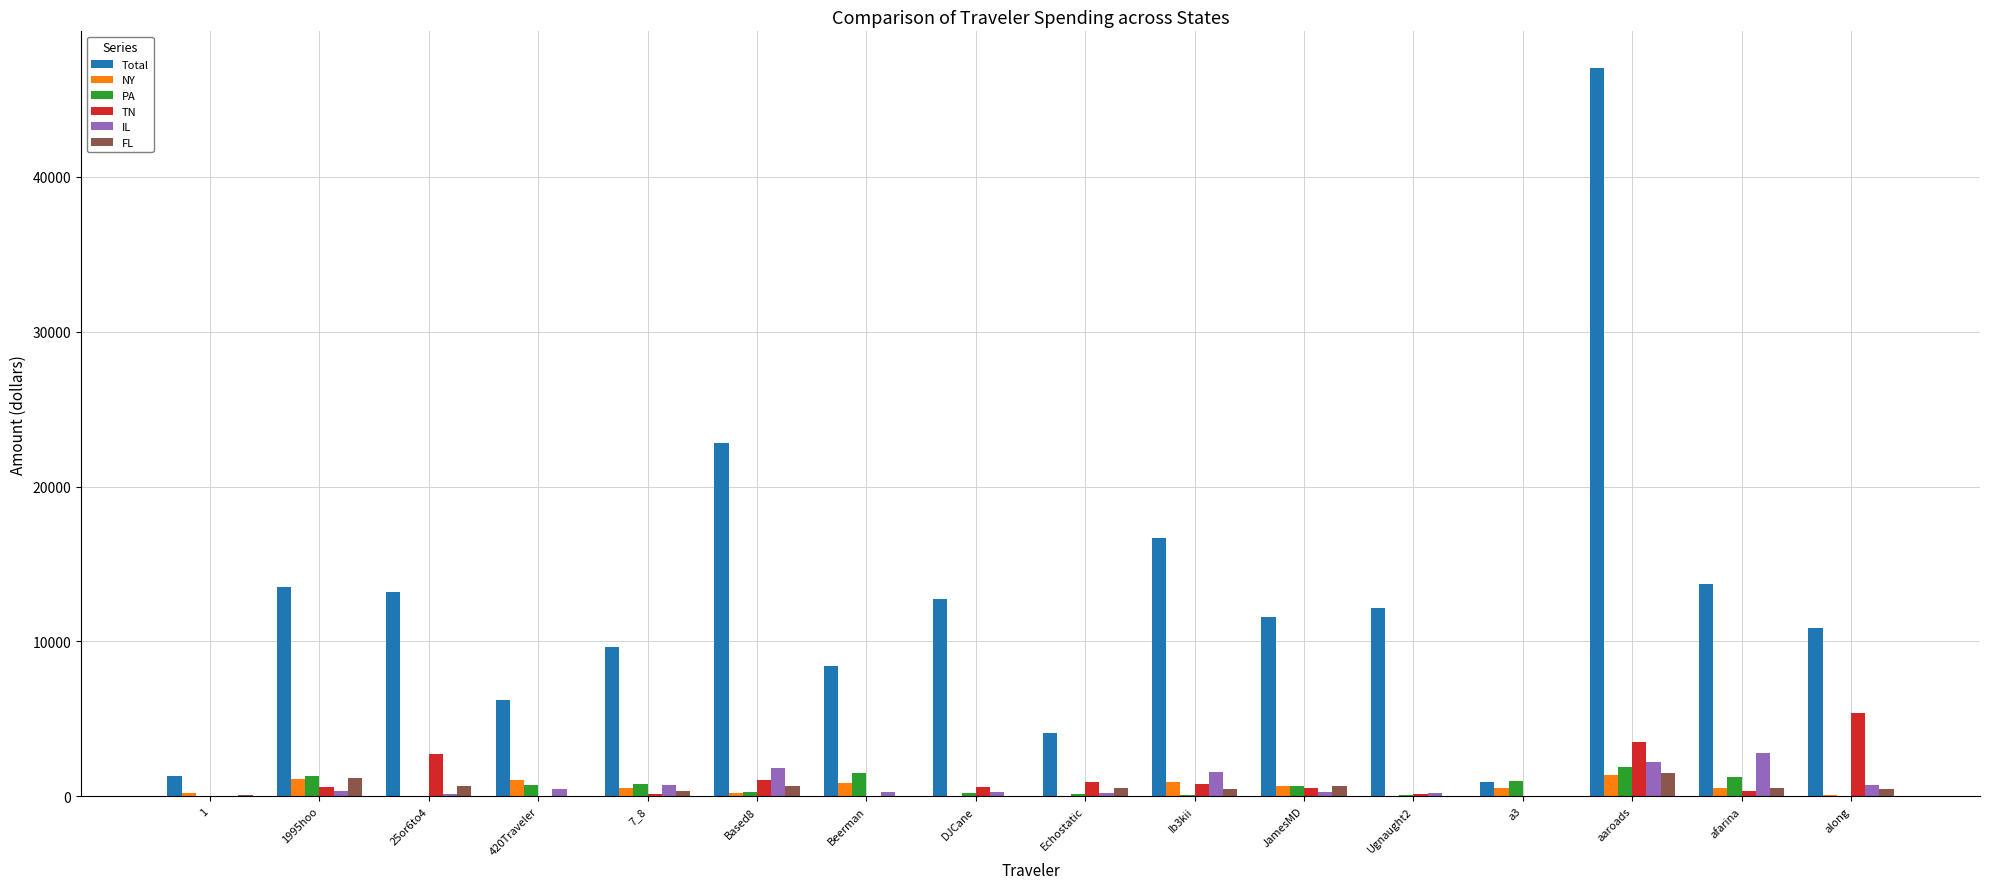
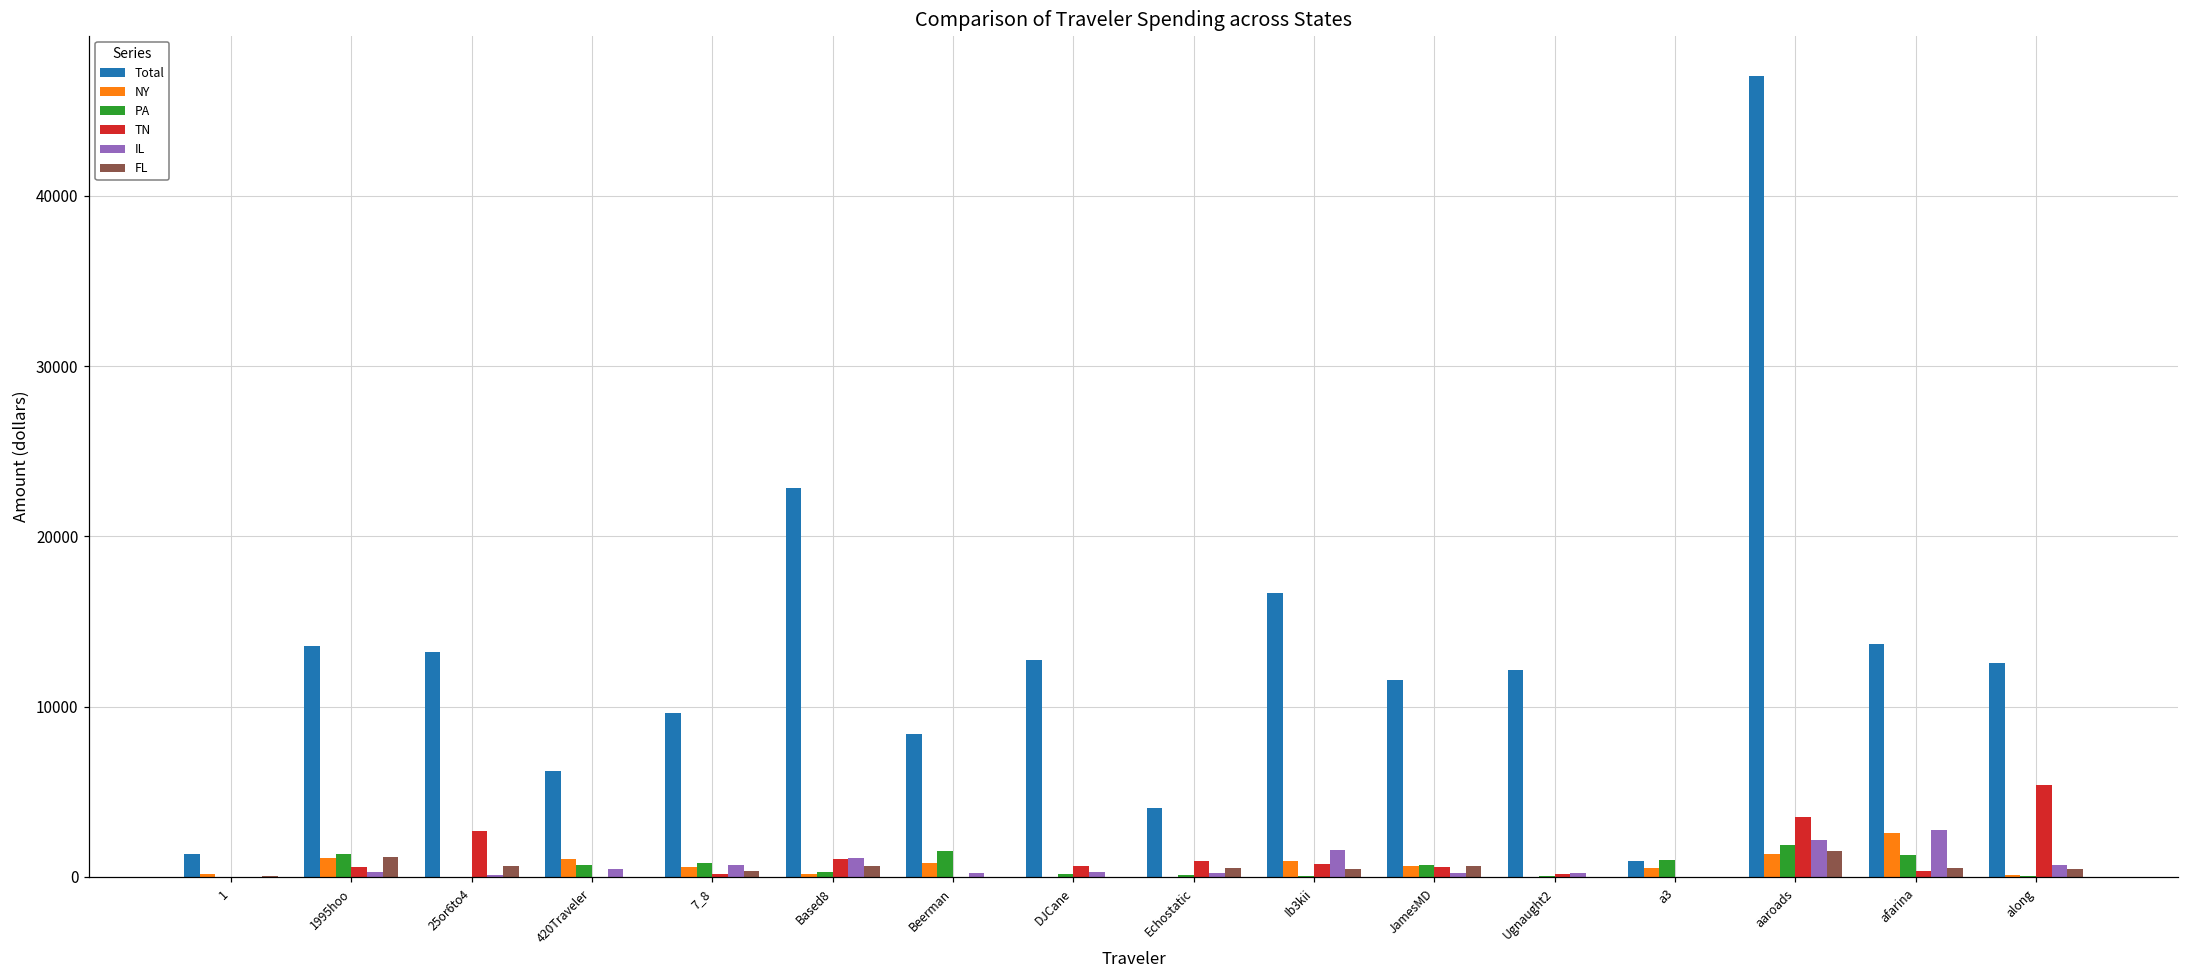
  {
    "Total": {
      "1": 1300,
      "1995hoo": 13500,
      "25or6to4": 13200,
      "420Traveler": 6200,
      "7_8": 9700,
      "Based8": 22800,
      "Beerman": 8400,
      "DJCane": 12700,
      "Echostatic": 4100,
      "Ib3kii": 16700,
      "JamesMD": 11600,
      "Ugnaught2": 12100,
      "a3": 900,
      "aaroads": 47100,
      "afarina": 13700,
-     "along": 10800
+     "along": 12600
    },
    "NY": {
      "1": 200,
      "1995hoo": 1100,
      "25or6to4": 0,
      "420Traveler": 1000,
      "7_8": 600,
      "Based8": 200,
      "Beerman": 800,
      "DJCane": 0,
      "Echostatic": 0,
      "Ib3kii": 900,
      "JamesMD": 700,
      "a3": 500,
      "aaroads": 1400,
-     "afarina": 500
+     "afarina": 2600
    },
    "PA": {
      "1995hoo": 1300,
      "25or6to4": 0,
      "420Traveler": 700,
      "7_8": 800,
      "Based8": 300,
      "Beerman": 1500,
      "DJCane": 200,
      "JamesMD": 700,
      "a3": 1000,
      "aaroads": 1900,
      "afarina": 1300
    },
    "TN": {
      "1": 0,
      "1995hoo": 600,
      "25or6to4": 2700,
      "420Traveler": 0,
      "7_8": 200,
      "Based8": 1100,
      "Beerman": 0,
      "DJCane": 600,
      "Echostatic": 900,
      "Ib3kii": 800,
      "JamesMD": 600,
      "a3": 0,
      "aaroads": 3500,
      "afarina": 400,
      "along": 5400
    },
    "IL": {
      "1": 0,
      "1995hoo": 300,
      "420Traveler": 500,
      "7_8": 700,
-     "Based8": 1800,
+     "Based8": 1100,
      "Beerman": 200,
      "DJCane": 300,
      "Echostatic": 200,
      "Ib3kii": 1600,
      "JamesMD": 300,
      "Ugnaught2": 200,
      "a3": 0,
      "aaroads": 2200,
      "afarina": 2800,
      "along": 700
    },
    "FL": {
      "1995hoo": 1200,
      "25or6to4": 600,
      "420Traveler": 0,
      "7_8": 400,
      "Based8": 600,
      "DJCane": 0,
      "Echostatic": 500,
      "Ib3kii": 500,
      "JamesMD": 700,
      "Ugnaught2": 0,
      "a3": 0,
      "aaroads": 1500,
      "afarina": 600,
      "along": 500
    }
  }
